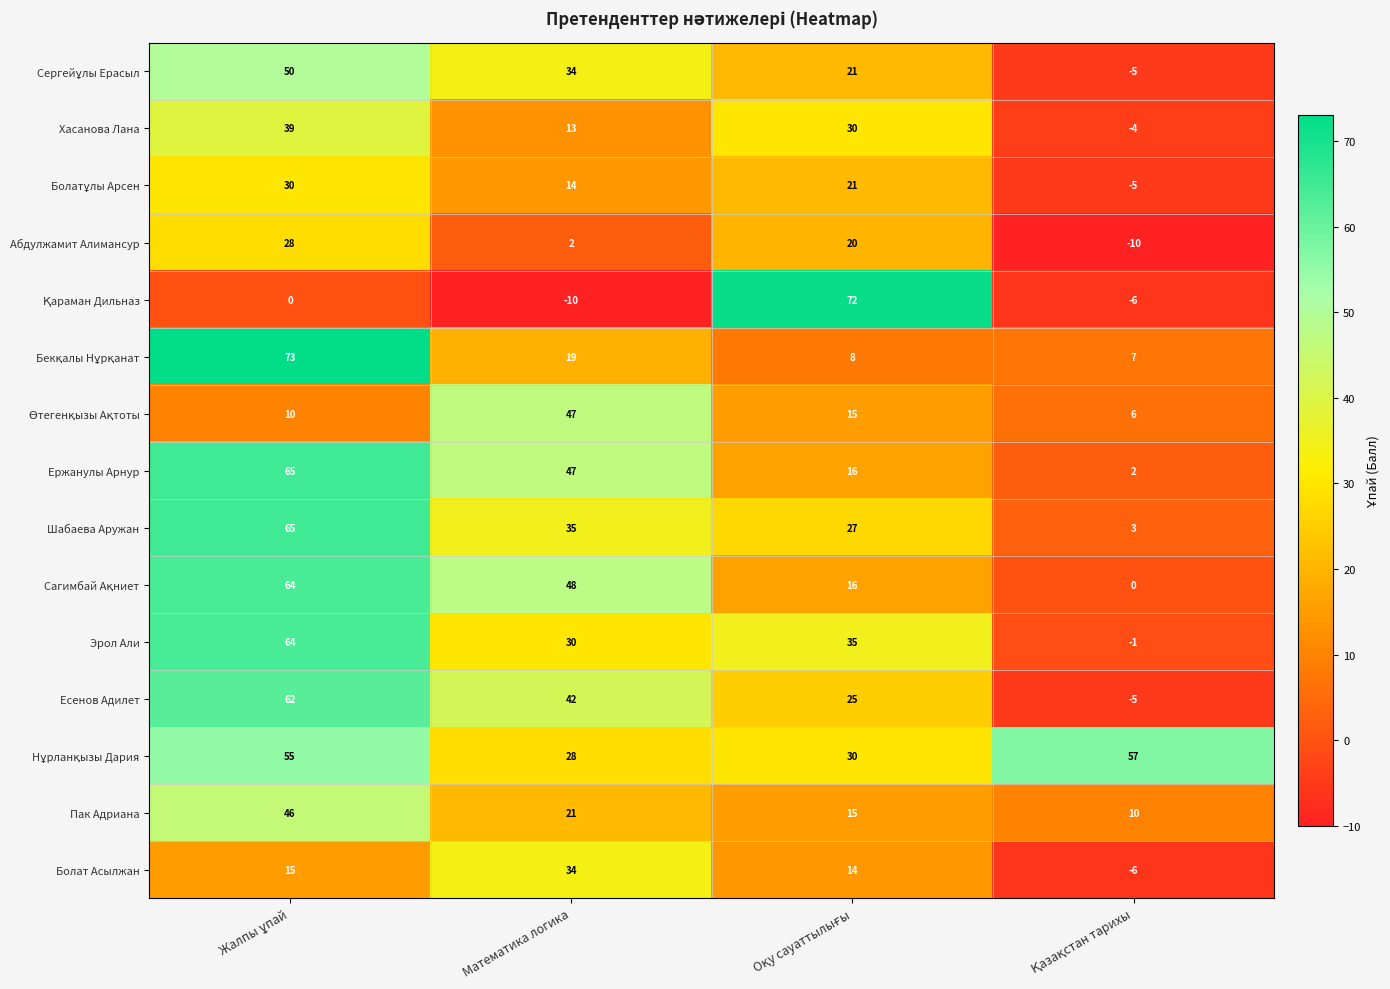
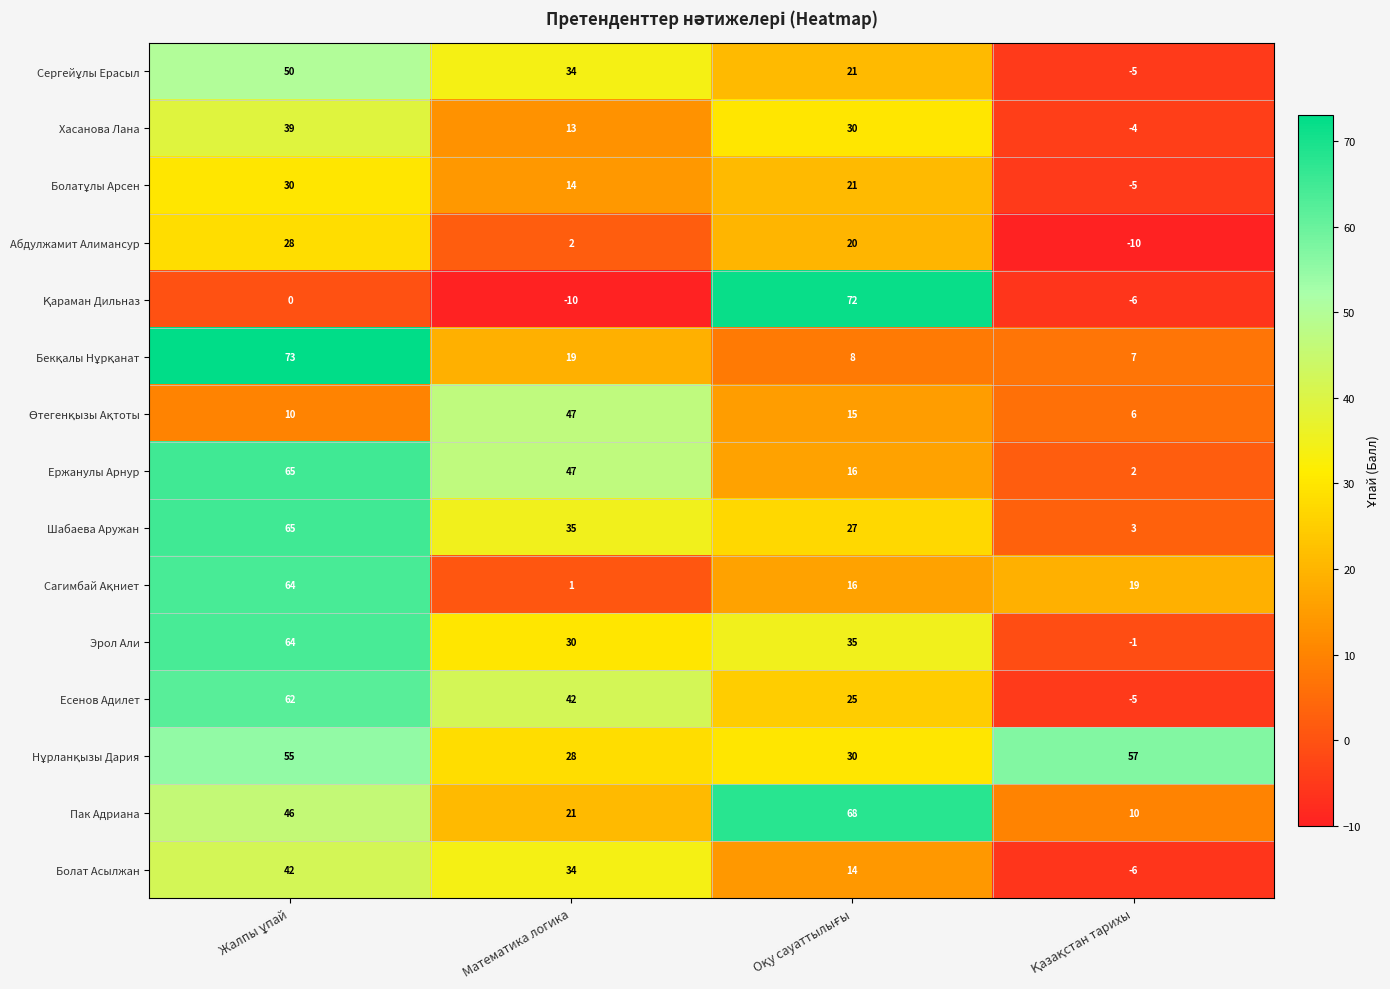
  {
    "Сергейұлы Ерасыл": {
      "Жалпы ұпай": 50,
      "Математика логика": 34,
      "Оқу сауаттылығы": 21,
      "Қазақстан тарихы": -5
    },
    "Хасанова Лана": {
      "Жалпы ұпай": 39,
      "Математика логика": 13,
      "Оқу сауаттылығы": 30,
      "Қазақстан тарихы": -4
    },
    "Болатұлы Арсен": {
      "Жалпы ұпай": 30,
      "Математика логика": 14,
      "Оқу сауаттылығы": 21,
      "Қазақстан тарихы": -5
    },
    "Абдулжамит Алимансур": {
      "Жалпы ұпай": 28,
      "Математика логика": 2,
      "Оқу сауаттылығы": 20,
      "Қазақстан тарихы": -10
    },
    "Қараман Дильназ": {
      "Жалпы ұпай": 0,
      "Математика логика": -10,
      "Оқу сауаттылығы": 72,
      "Қазақстан тарихы": -6
    },
    "Бекқалы Нұрқанат": {
      "Жалпы ұпай": 73,
      "Математика логика": 19,
      "Оқу сауаттылығы": 8,
      "Қазақстан тарихы": 7
    },
    "Өтегенқызы Ақтоты": {
      "Жалпы ұпай": 10,
      "Математика логика": 47,
      "Оқу сауаттылығы": 15,
      "Қазақстан тарихы": 6
    },
    "Ержанулы Арнур": {
      "Жалпы ұпай": 65,
      "Математика логика": 47,
      "Оқу сауаттылығы": 16,
      "Қазақстан тарихы": 2
    },
    "Шабаева Аружан": {
      "Жалпы ұпай": 65,
      "Математика логика": 35,
      "Оқу сауаттылығы": 27,
      "Қазақстан тарихы": 3
    },
    "Сагимбай Ақниет": {
      "Жалпы ұпай": 64,
-     "Математика логика": 48,
+     "Математика логика": 1,
      "Оқу сауаттылығы": 16,
-     "Қазақстан тарихы": 0
+     "Қазақстан тарихы": 19
    },
    "Эрол Али": {
      "Жалпы ұпай": 64,
      "Математика логика": 30,
      "Оқу сауаттылығы": 35,
      "Қазақстан тарихы": -1
    },
    "Есенов Адилет": {
      "Жалпы ұпай": 62,
      "Математика логика": 42,
      "Оқу сауаттылығы": 25,
      "Қазақстан тарихы": -5
    },
    "Нұрланқызы Дария": {
      "Жалпы ұпай": 55,
      "Математика логика": 28,
      "Оқу сауаттылығы": 30,
      "Қазақстан тарихы": 57
    },
    "Пак Адриана": {
      "Жалпы ұпай": 46,
      "Математика логика": 21,
-     "Оқу сауаттылығы": 15,
+     "Оқу сауаттылығы": 68,
      "Қазақстан тарихы": 10
    },
    "Болат Асылжан": {
-     "Жалпы ұпай": 15,
+     "Жалпы ұпай": 42,
      "Математика логика": 34,
      "Оқу сауаттылығы": 14,
      "Қазақстан тарихы": -6
    }
  }
